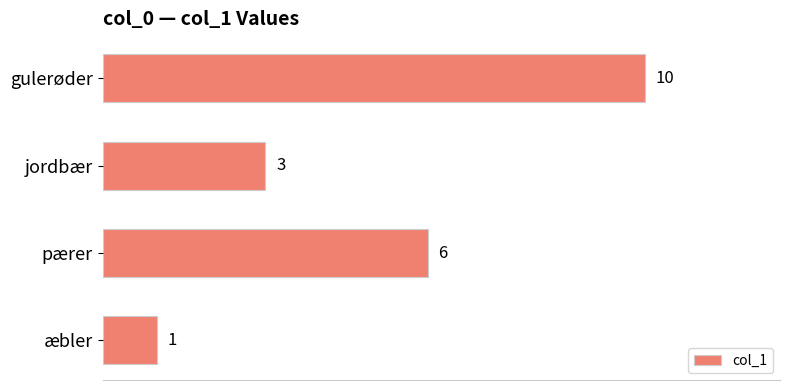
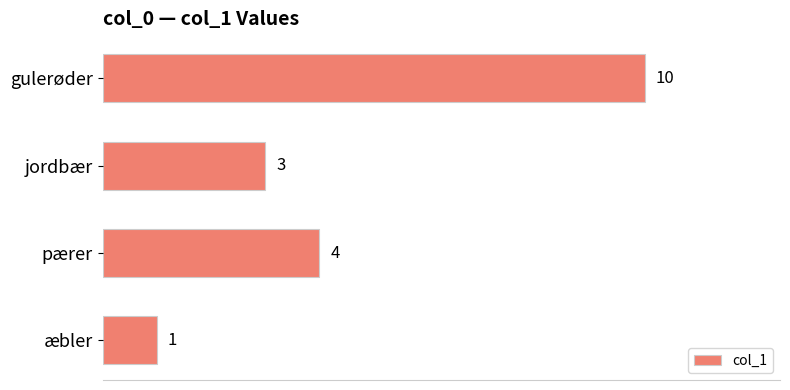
  {
    "gulerøder": 10,
    "jordbær": 3,
-   "pærer": 6,
+   "pærer": 4,
    "æbler": 1
  }
